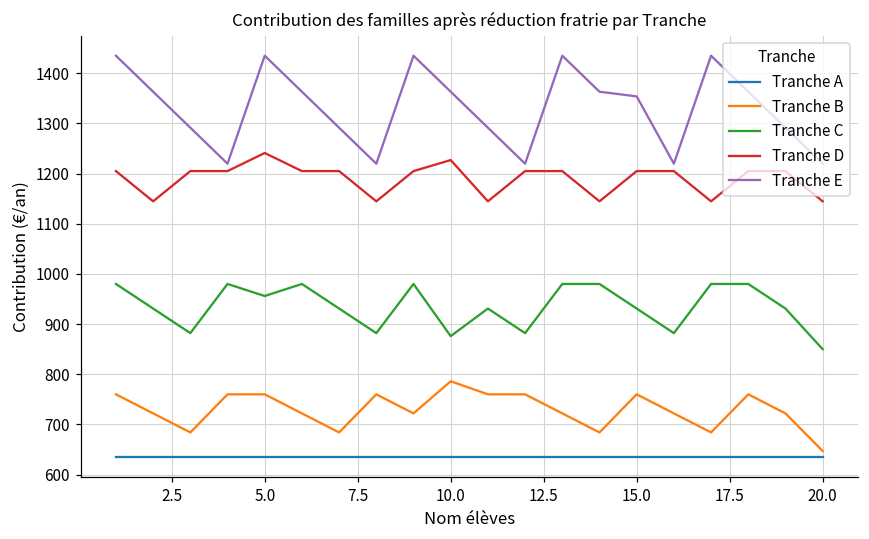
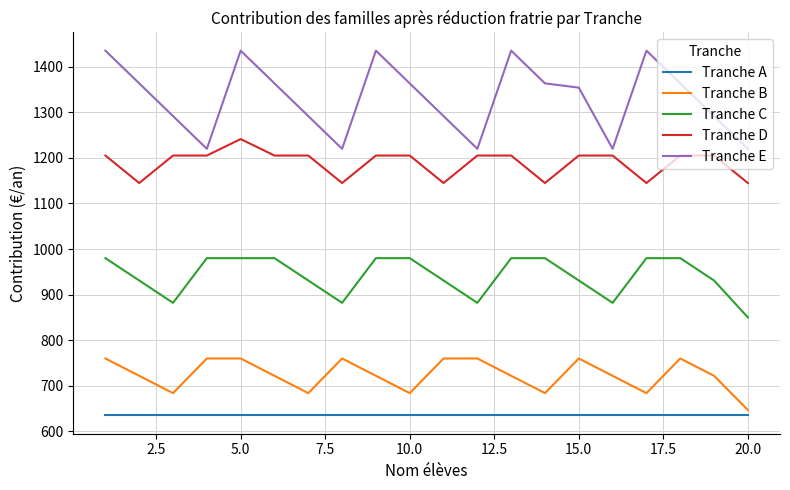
  {
    "Tranche A": {
      "5.0": 640,
      "10.0": 640,
      "15.0": 640,
      "20.0": 640
    },
    "Tranche B": {
      "5.0": 760,
-     "10.0": 790,
+     "10.0": 680,
      "15.0": 760,
      "20.0": 650
    },
    "Tranche C": {
-     "5.0": 960,
-     "10.0": 880,
+     "5.0": 980,
+     "10.0": 980,
      "15.0": 930,
      "20.0": 850
    },
    "Tranche D": {
      "5.0": 1240,
-     "10.0": 1230,
+     "10.0": 1210,
      "15.0": 1210,
      "20.0": 1140
    },
    "Tranche E": {
      "5.0": 1440,
      "10.0": 1360,
      "15.0": 1350
    }
  }
